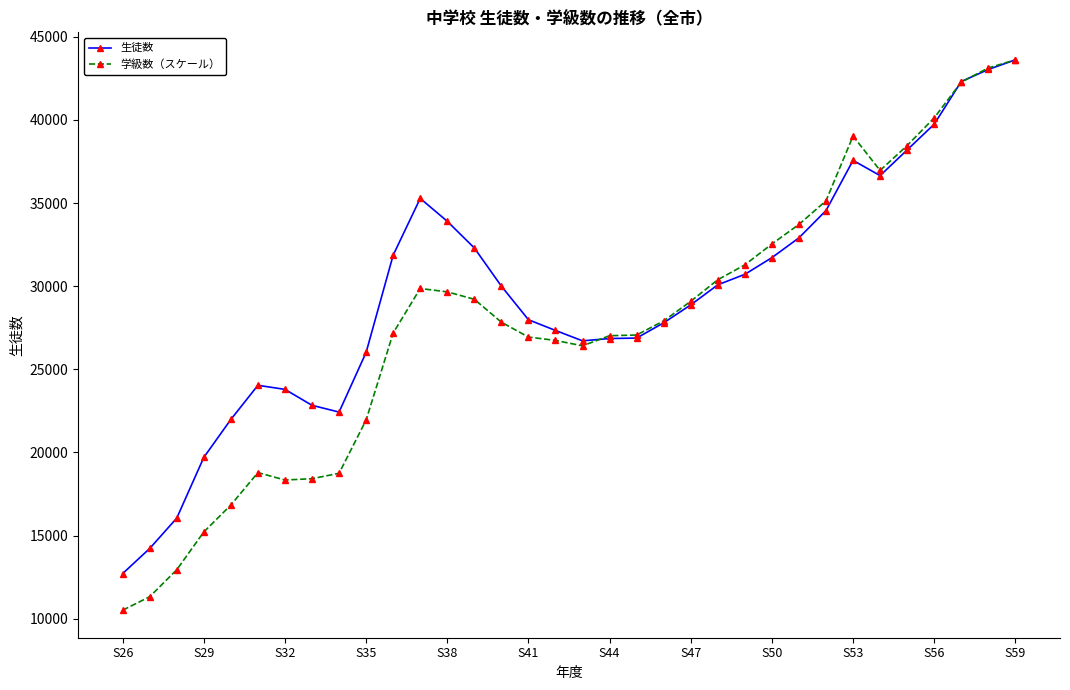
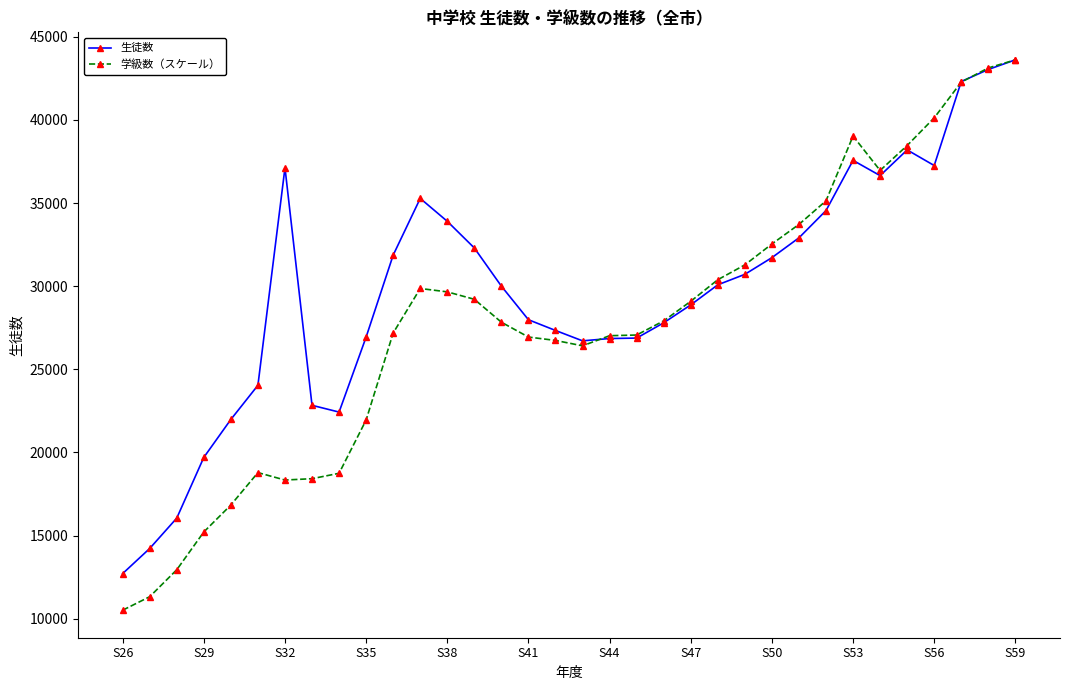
  {
    "生徒数": {
      "S26": 12700,
      "S29": 19700,
-     "S32": 23800,
-     "S35": 26000,
+     "S32": 37100,
+     "S35": 26900,
      "S38": 33900,
      "S41": 28000,
      "S44": 26900,
      "S47": 28900,
      "S50": 31700,
      "S53": 37600,
-     "S56": 39700
+     "S56": 37300
    },
    "学級数（スケール）": {
      "S26": 10500,
      "S29": 15200,
      "S32": 18300,
      "S35": 21900,
      "S38": 29700,
      "S41": 26900,
      "S44": 27000,
      "S47": 29100,
      "S50": 32500,
      "S53": 39000,
      "S56": 40100
    }
  }
